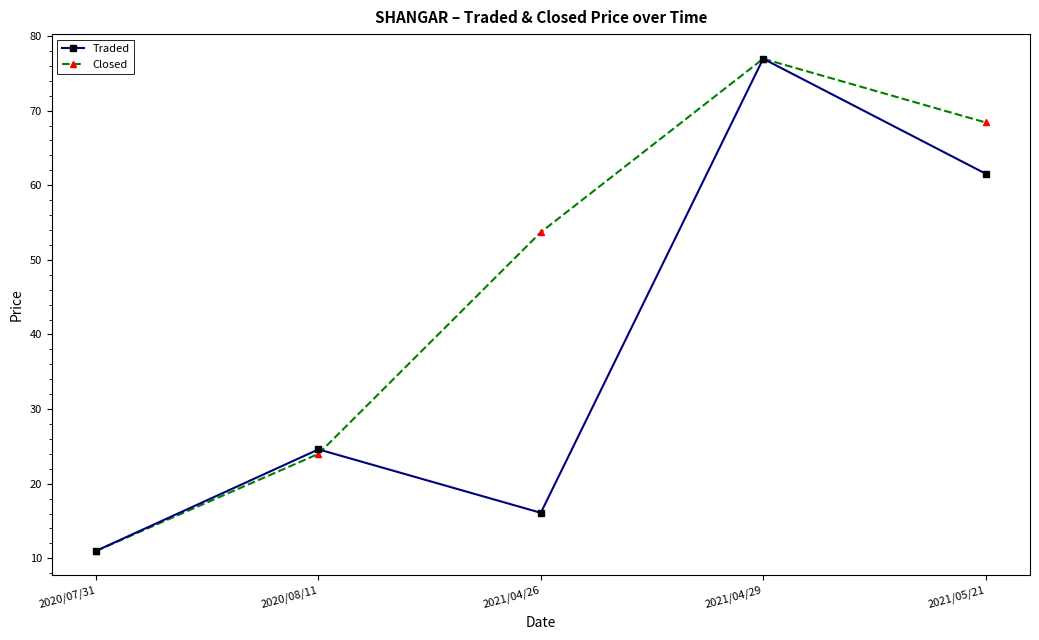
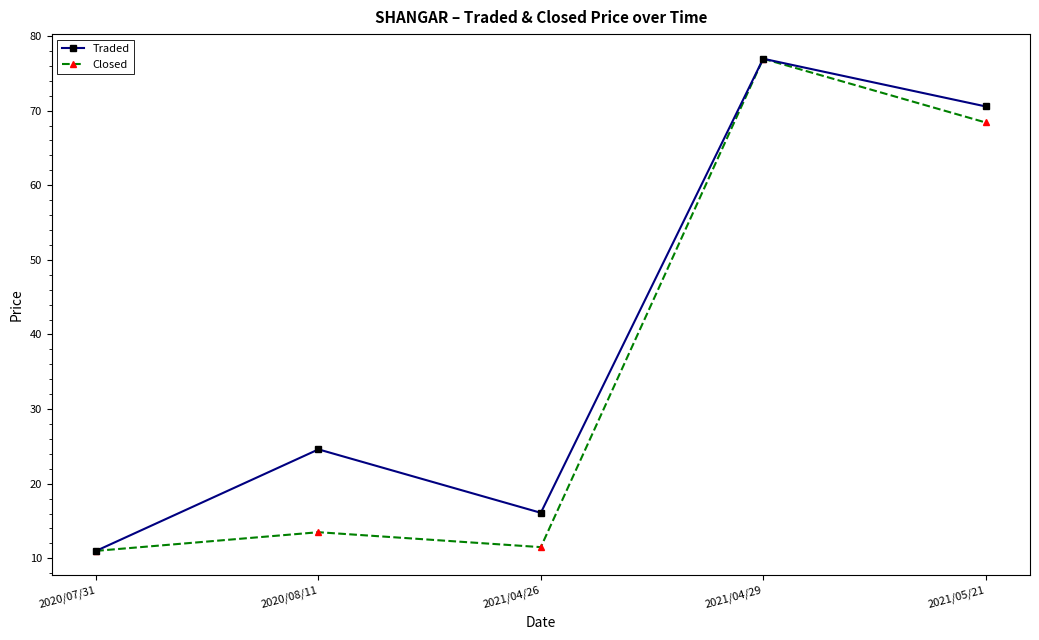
  {
    "Traded": {
      "2020/08/11": 25,
      "2021/04/26": 16,
-     "2021/05/21": 62
+     "2021/05/21": 71
    },
    "Closed": {
-     "2020/08/11": 24,
-     "2021/04/26": 54,
+     "2020/08/11": 14,
+     "2021/04/26": 12,
      "2021/05/21": 68
    }
  }
